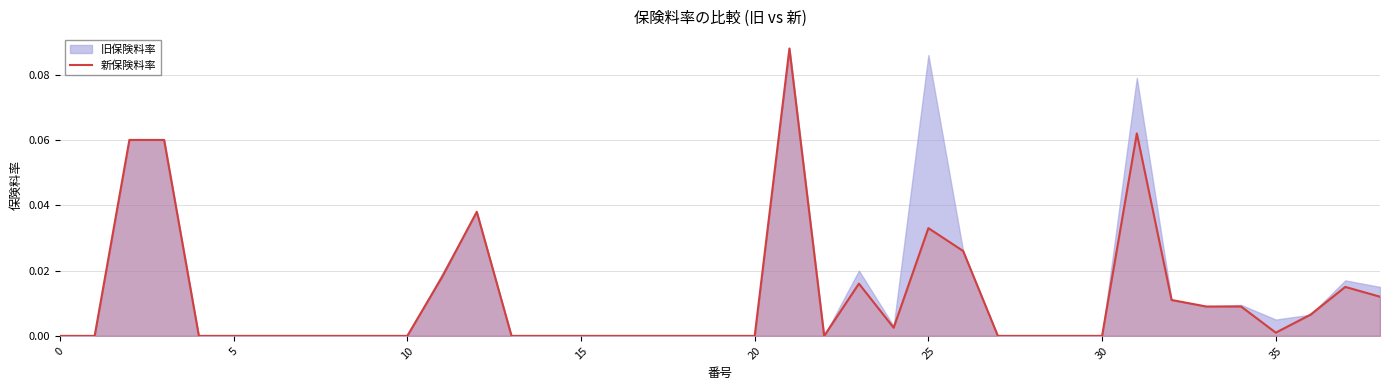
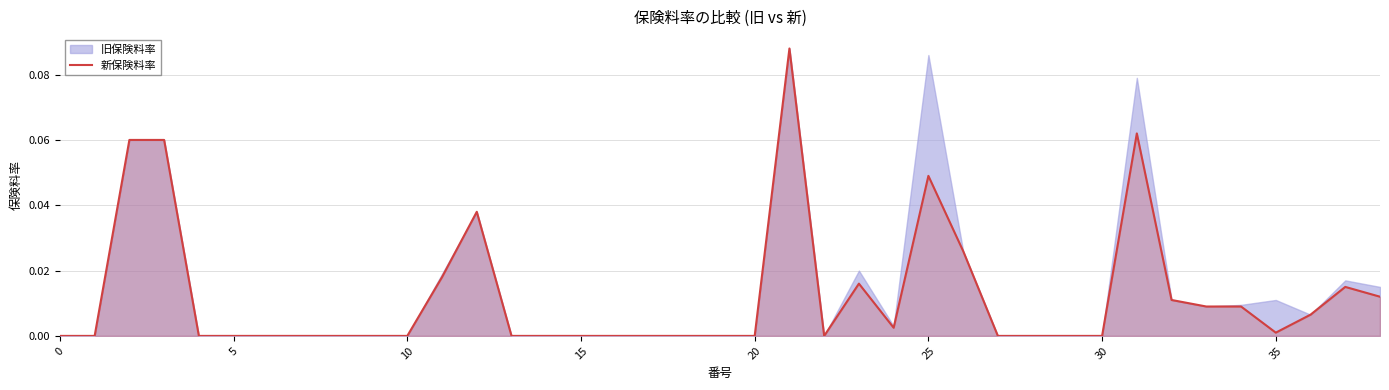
  {
    "新保険料率": {
-     "25": 0.033,
+     "25": 0.049,
      "35": 0.001
    },
    "旧保険料率": {
      "25": 0.086,
-     "35": 0.005
+     "35": 0.011
    }
  }
